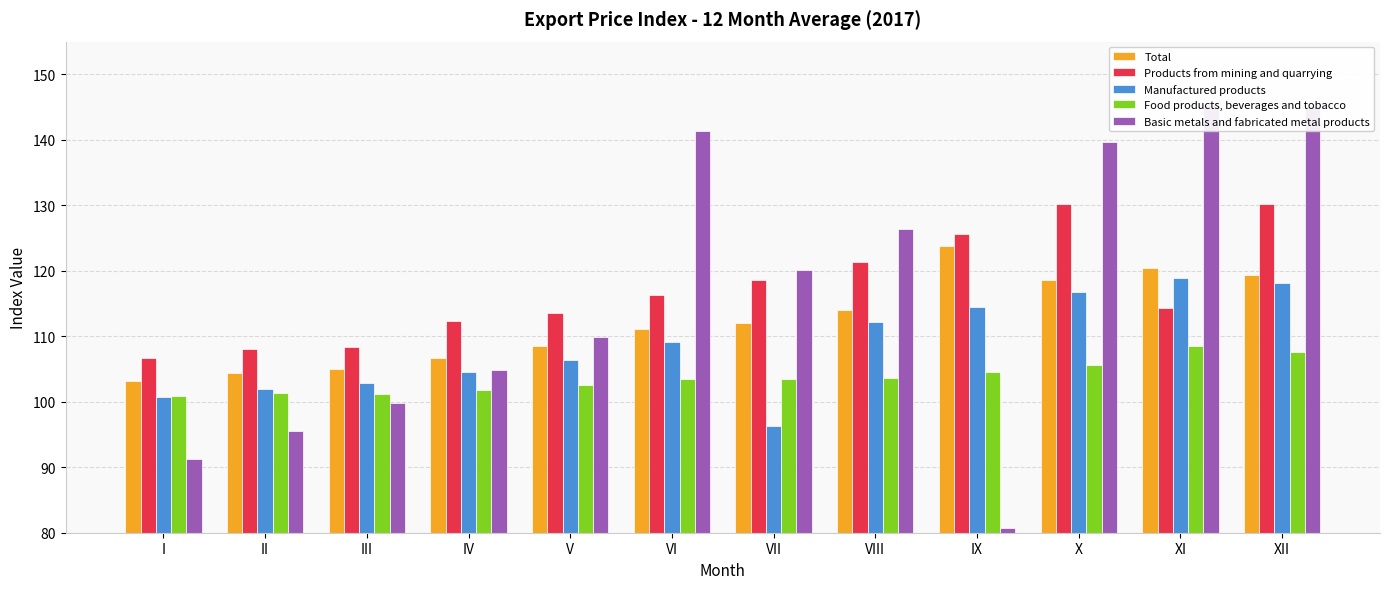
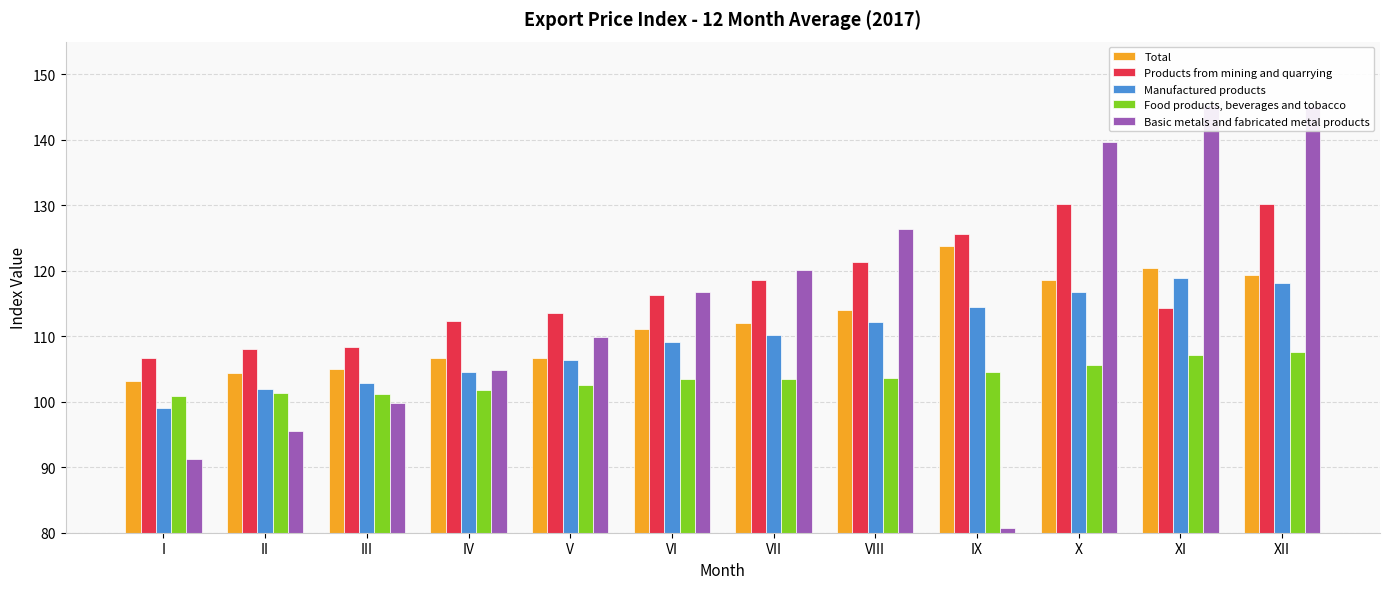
  {
    "Total": {
      "I": 103,
      "II": 104,
      "III": 105,
      "IV": 107,
-     "V": 109,
+     "V": 107,
      "VI": 111,
      "VII": 112,
      "VIII": 114,
      "IX": 124,
      "X": 119,
      "XI": 120,
      "XII": 119
    },
    "Products from mining and quarrying": {
      "I": 107,
      "II": 108,
      "III": 108,
      "IV": 112,
      "V": 113,
      "VI": 116,
      "VII": 119,
      "VIII": 121,
      "IX": 126,
      "X": 130,
      "XI": 114,
      "XII": 130
    },
    "Manufactured products": {
-     "I": 101,
+     "I": 99,
      "II": 102,
      "III": 103,
      "IV": 105,
      "V": 106,
      "VI": 109,
-     "VII": 96,
+     "VII": 110,
      "VIII": 112,
      "IX": 114,
      "X": 117,
      "XI": 119,
      "XII": 118
    },
    "Food products, beverages and tobacco": {
      "I": 101,
      "II": 101,
      "III": 101,
      "IV": 102,
      "V": 103,
      "VI": 103,
      "VII": 104,
      "VIII": 104,
      "IX": 104,
      "X": 106,
-     "XI": 109,
+     "XI": 107,
      "XII": 108
    },
    "Basic metals and fabricated metal products": {
      "I": 91,
      "II": 96,
      "III": 100,
      "IV": 105,
      "V": 110,
-     "VI": 141,
+     "VI": 117,
      "VII": 120,
      "VIII": 126,
      "IX": 81,
      "X": 140
    }
  }
